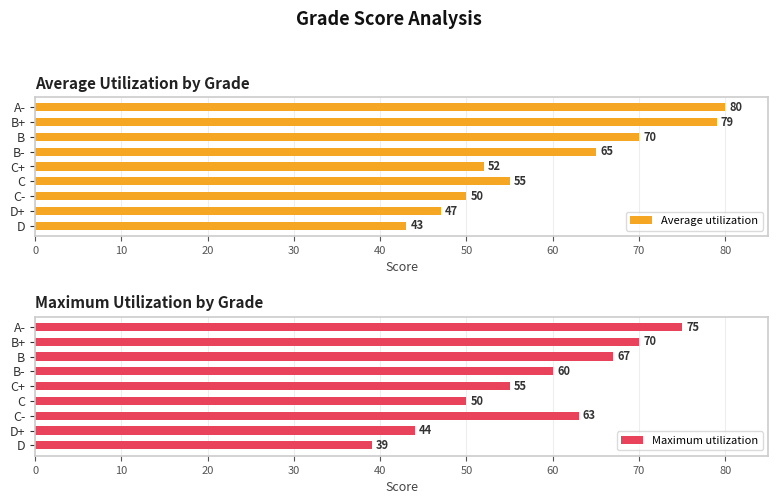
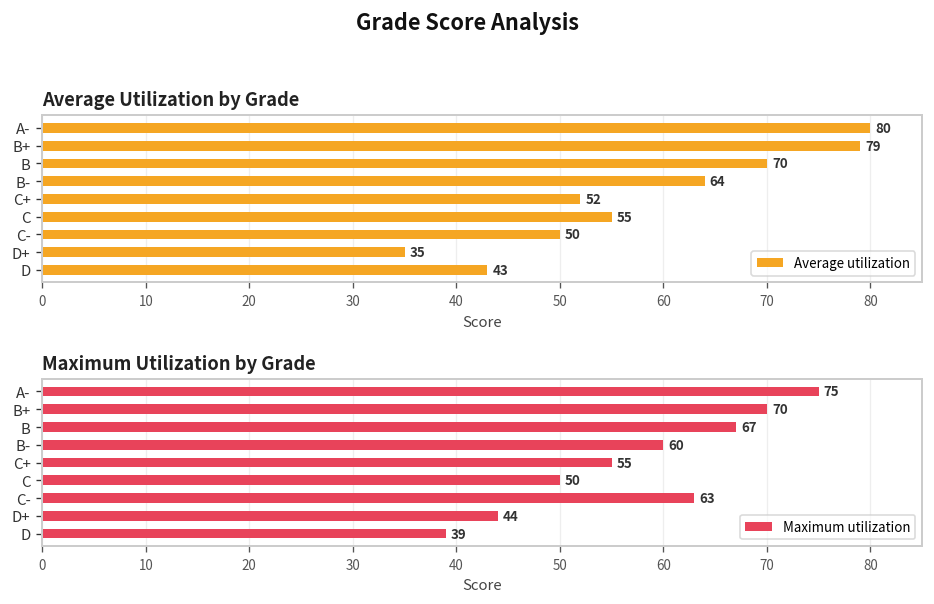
  {
    "Average Utilization by Grade": {
      "A-": 80,
      "B+": 79,
      "B": 70,
-     "B-": 65,
+     "B-": 64,
      "C+": 52,
      "C": 55,
      "C-": 50,
-     "D+": 47,
+     "D+": 35,
      "D": 43
    },
    "Maximum Utilization by Grade": {
      "A-": 75,
      "B+": 70,
      "B": 67,
      "B-": 60,
      "C+": 55,
      "C": 50,
      "C-": 63,
      "D+": 44,
      "D": 39
    }
  }
